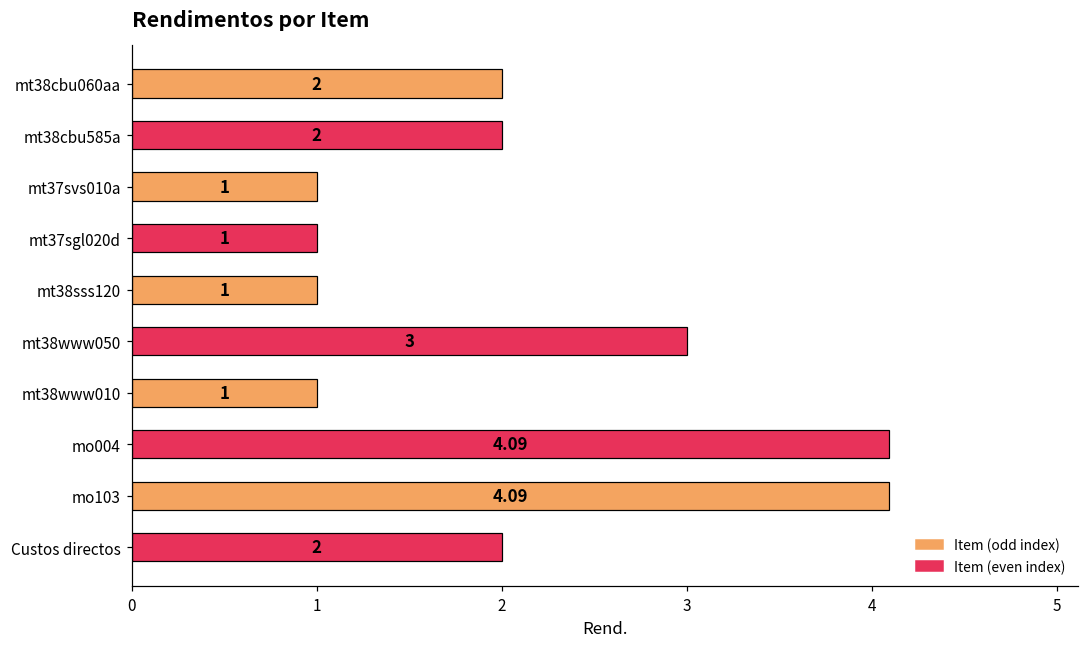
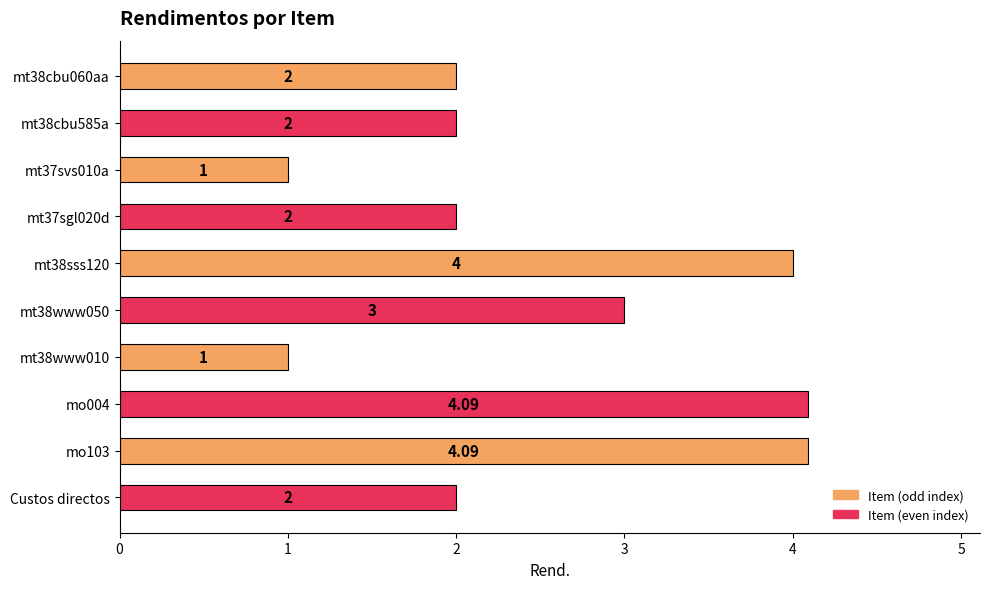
  {
    "mt38cbu060aa": 2,
    "mt38cbu585a": 2,
    "mt37svs010a": 1,
-   "mt37sgl020d": 1,
-   "mt38sss120": 1,
+   "mt37sgl020d": 2,
+   "mt38sss120": 4,
    "mt38www050": 3,
    "mt38www010": 1,
    "mo004": 4.09,
    "mo103": 4.09,
    "Custos directos": 2
  }
